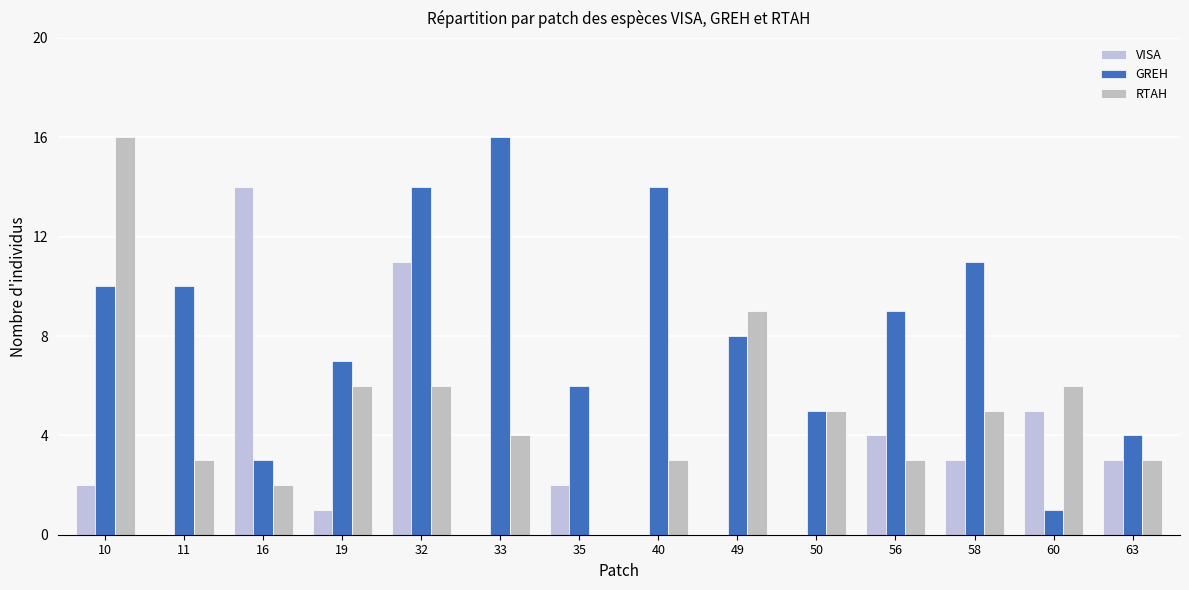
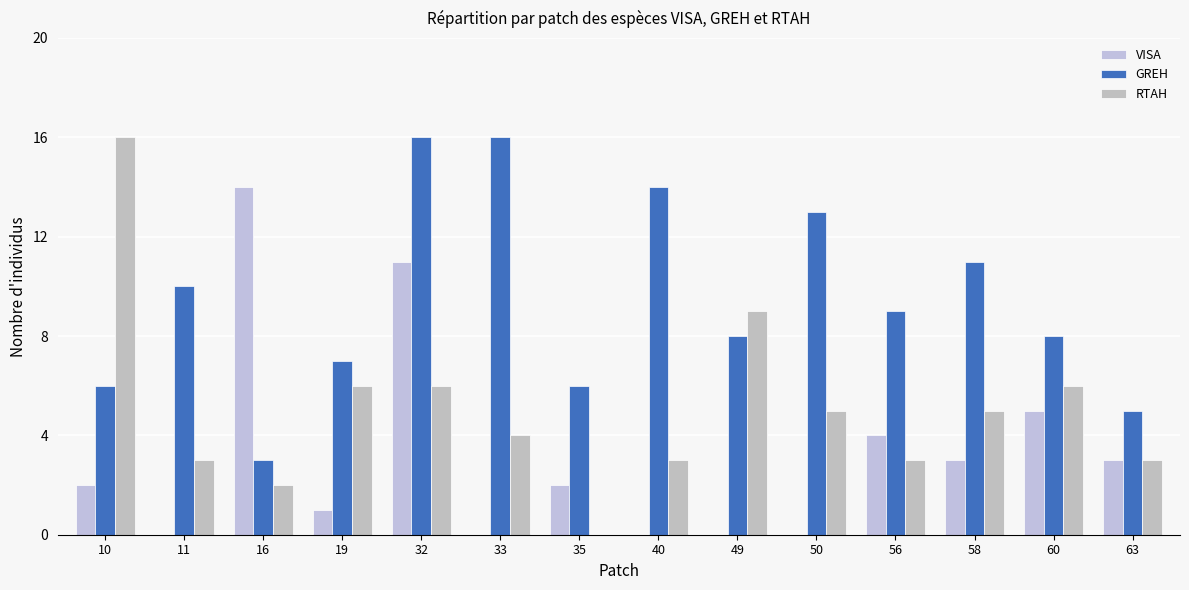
  {
    "GREH": {
-     "10": 10,
+     "10": 6,
      "11": 10,
      "16": 3,
      "19": 7,
-     "32": 14,
+     "32": 16,
      "33": 16,
      "35": 6,
      "40": 14,
      "49": 8,
-     "50": 5,
+     "50": 13,
      "56": 9,
      "58": 11,
-     "60": 1,
-     "63": 4
+     "60": 8,
+     "63": 5
    }
  }
